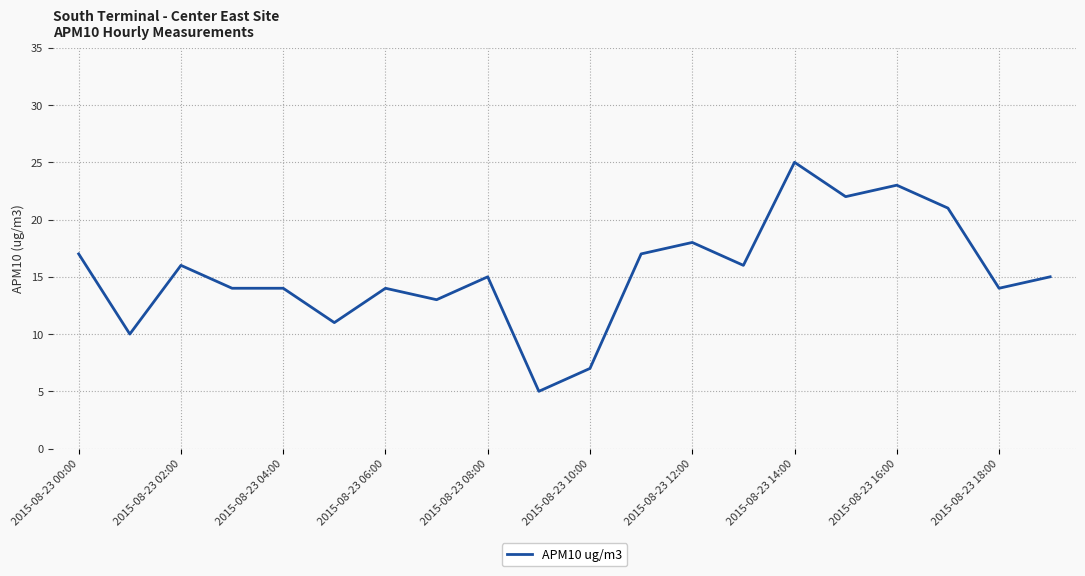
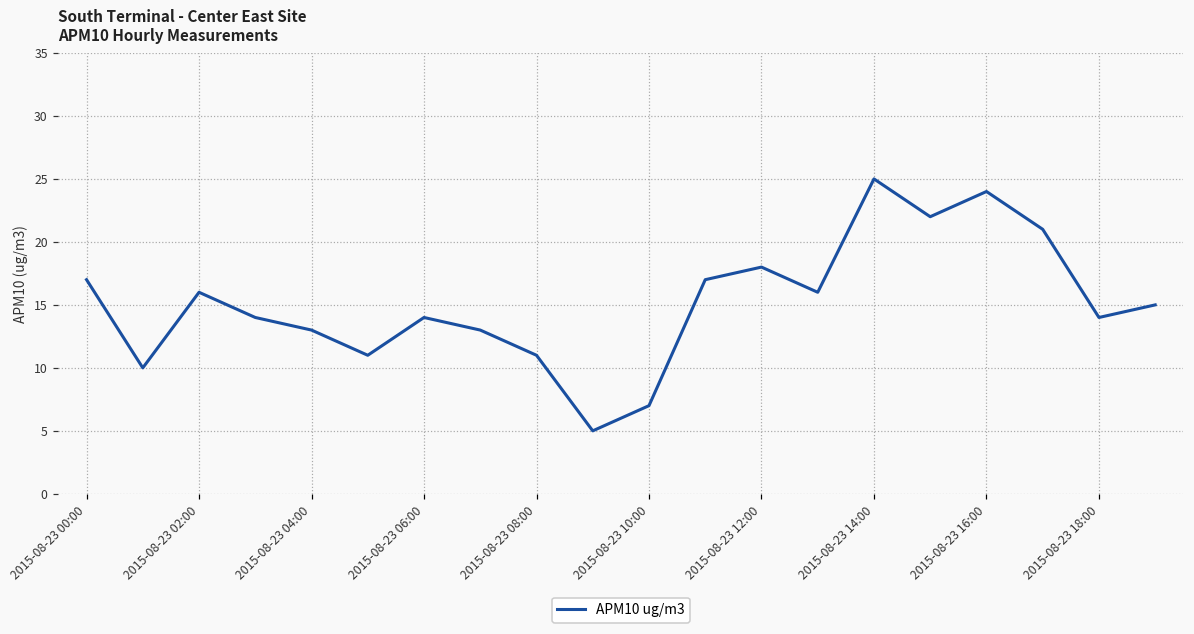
  {
    "2015-08-23 00:00": 17,
    "2015-08-23 02:00": 16,
-   "2015-08-23 04:00": 14,
+   "2015-08-23 04:00": 13,
    "2015-08-23 06:00": 14,
-   "2015-08-23 08:00": 15,
+   "2015-08-23 08:00": 11,
    "2015-08-23 10:00": 7,
    "2015-08-23 12:00": 18,
    "2015-08-23 14:00": 25,
-   "2015-08-23 16:00": 23,
+   "2015-08-23 16:00": 24,
    "2015-08-23 18:00": 14
  }
